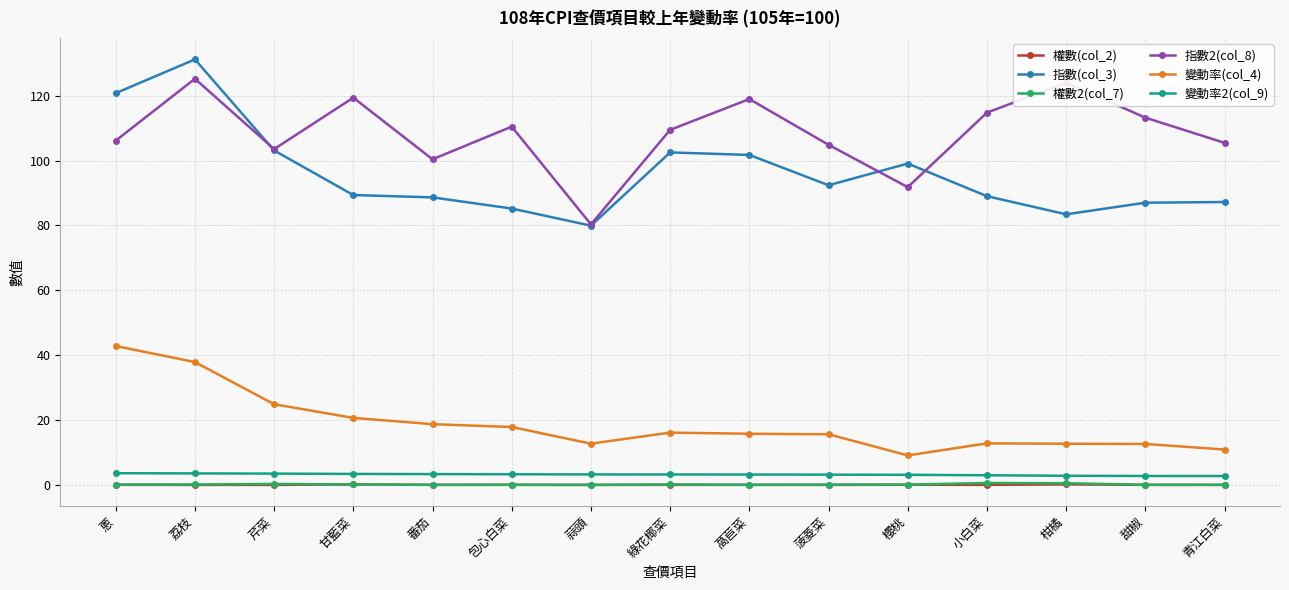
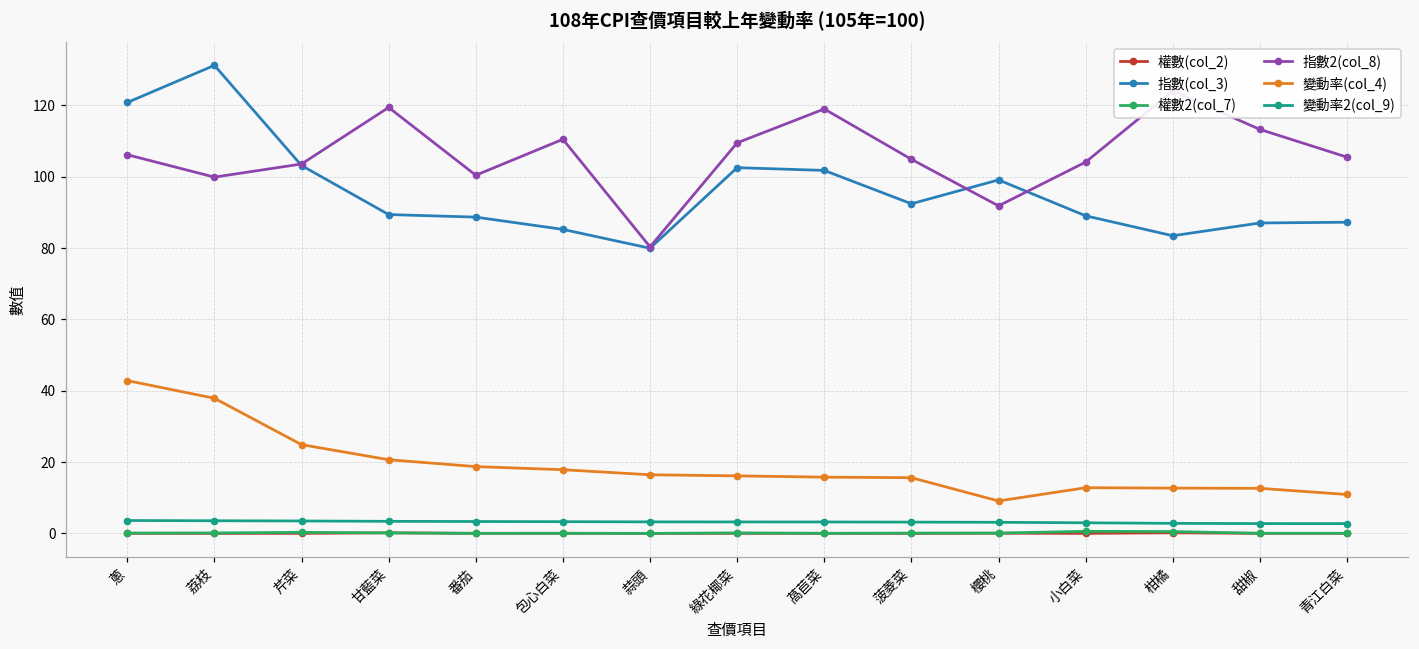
  {
    "指數(col_3)": {
      "蔥": 121,
      "荔枝": 131,
      "甘藍菜": 89,
      "番茄": 89,
      "包心白菜": 85,
      "綠花椰菜": 103,
      "萵苣菜": 102,
      "菠菱菜": 92,
      "櫻桃": 99,
      "小白菜": 89,
      "柑橘": 83,
      "甜椒": 87,
      "青江白菜": 87
    },
    "指數2(col_8)": {
      "蔥": 106,
-     "荔枝": 125,
+     "荔枝": 100,
      "甘藍菜": 119,
      "番茄": 100,
      "包心白菜": 110,
      "綠花椰菜": 109,
      "萵苣菜": 119,
      "菠菱菜": 105,
      "櫻桃": 92,
-     "小白菜": 115,
+     "小白菜": 104,
      "甜椒": 113,
      "青江白菜": 105
    },
    "變動率(col_4)": {
      "蔥": 43,
      "荔枝": 38,
      "芹菜": 25,
      "甘藍菜": 21,
      "番茄": 19,
      "包心白菜": 18,
-     "蒜頭": 13,
+     "蒜頭": 16,
      "綠花椰菜": 16,
      "萵苣菜": 16,
      "菠菱菜": 16,
      "櫻桃": 9,
      "小白菜": 13,
      "柑橘": 13,
      "甜椒": 13,
      "青江白菜": 11
    }
  }
